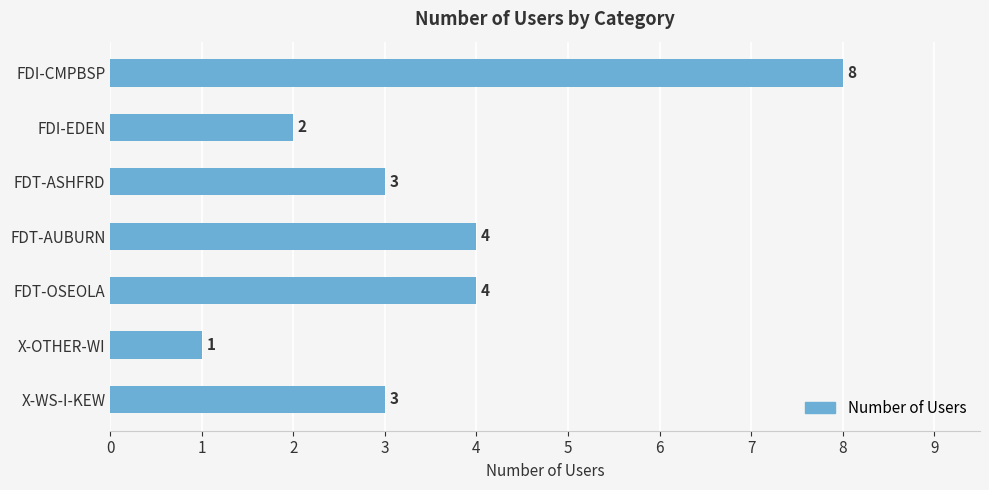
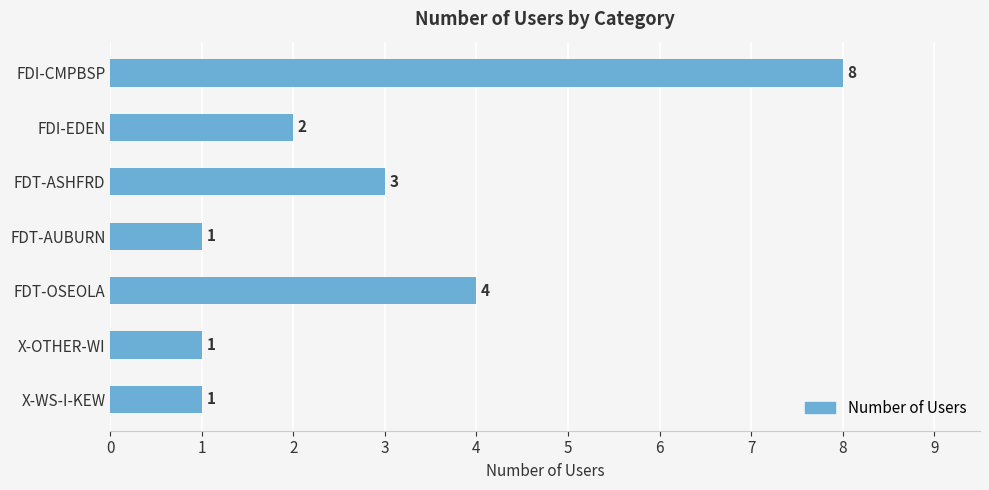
  {
    "FDI-CMPBSP": 8,
    "FDI-EDEN": 2,
    "FDT-ASHFRD": 3,
-   "FDT-AUBURN": 4,
+   "FDT-AUBURN": 1,
    "FDT-OSEOLA": 4,
    "X-OTHER-WI": 1,
-   "X-WS-I-KEW": 3
+   "X-WS-I-KEW": 1
  }
